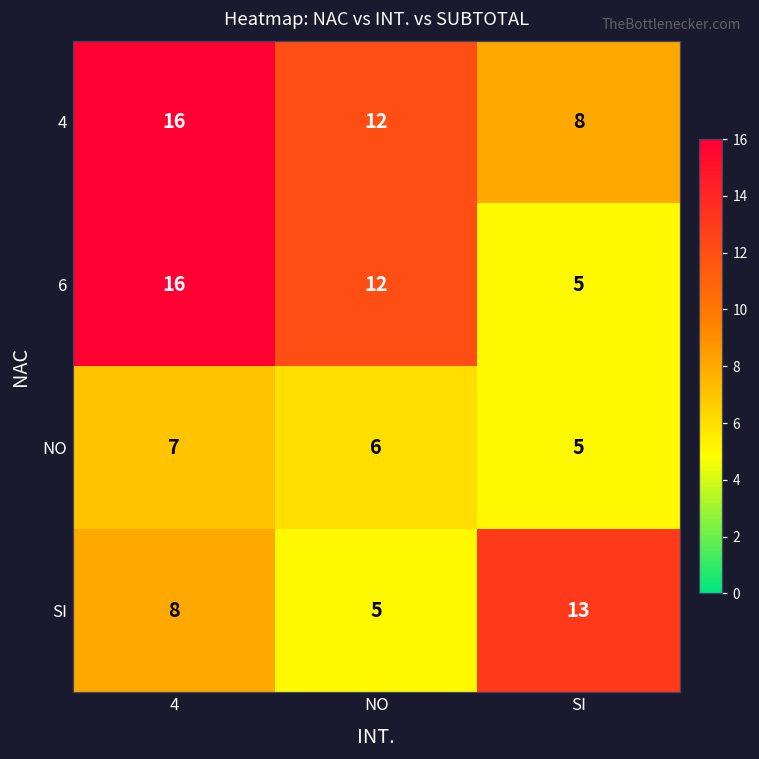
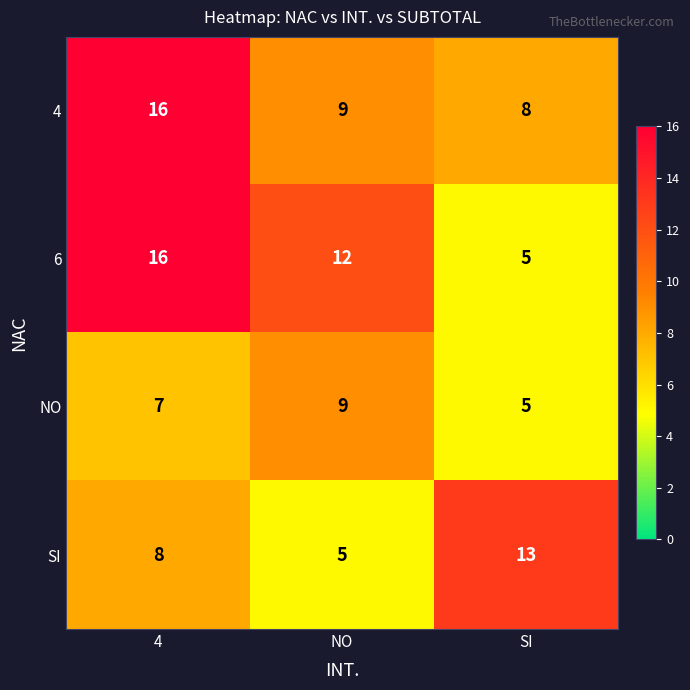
  {
    "4": {
      "4": 16,
-     "NO": 12,
+     "NO": 9,
      "SI": 8
    },
    "6": {
      "4": 16,
      "NO": 12,
      "SI": 5
    },
    "NO": {
      "4": 7,
-     "NO": 6,
+     "NO": 9,
      "SI": 5
    },
    "SI": {
      "4": 8,
      "NO": 5,
      "SI": 13
    }
  }
